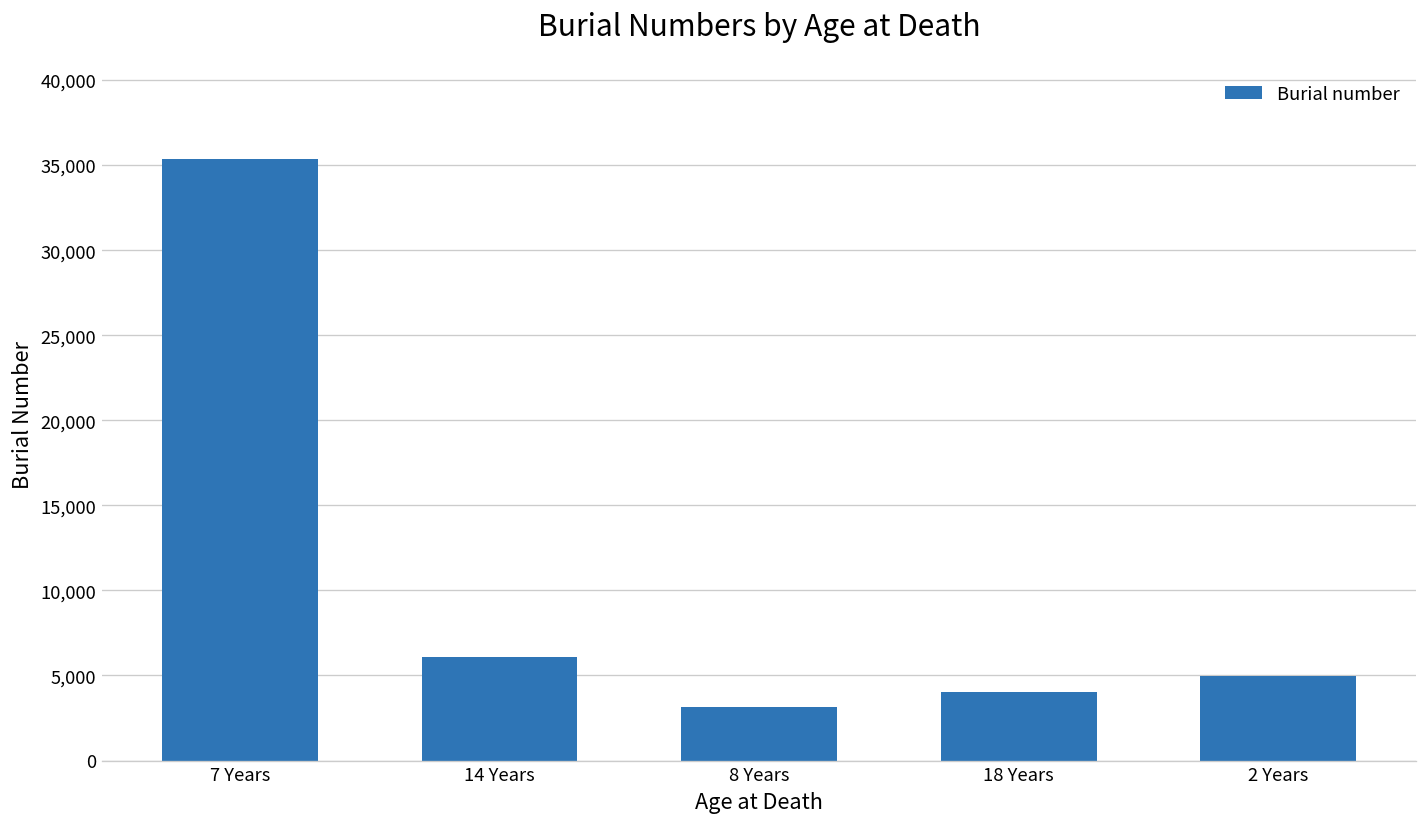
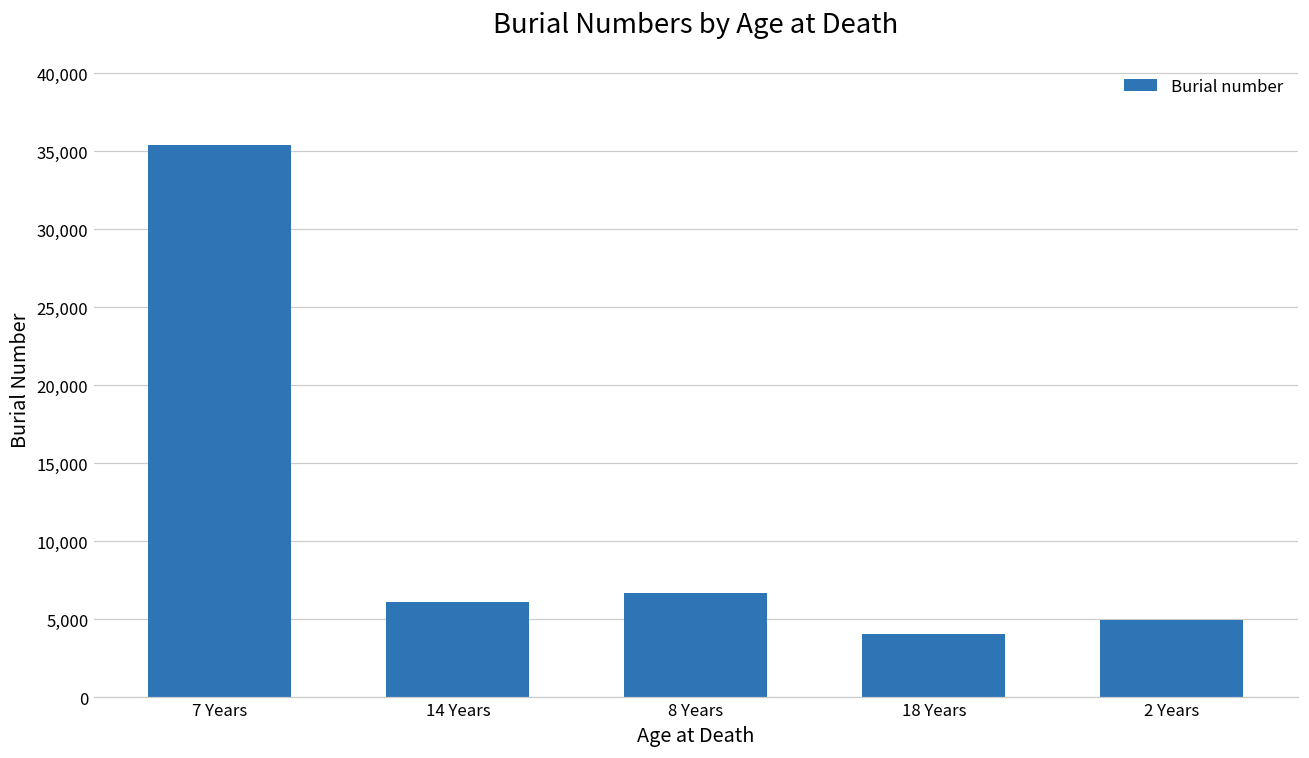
  {
    "14 Years": "6,100",
-   "8 Years": "3,100",
+   "8 Years": "6,600",
    "18 Years": "4,000",
    "2 Years": "5,000"
  }
